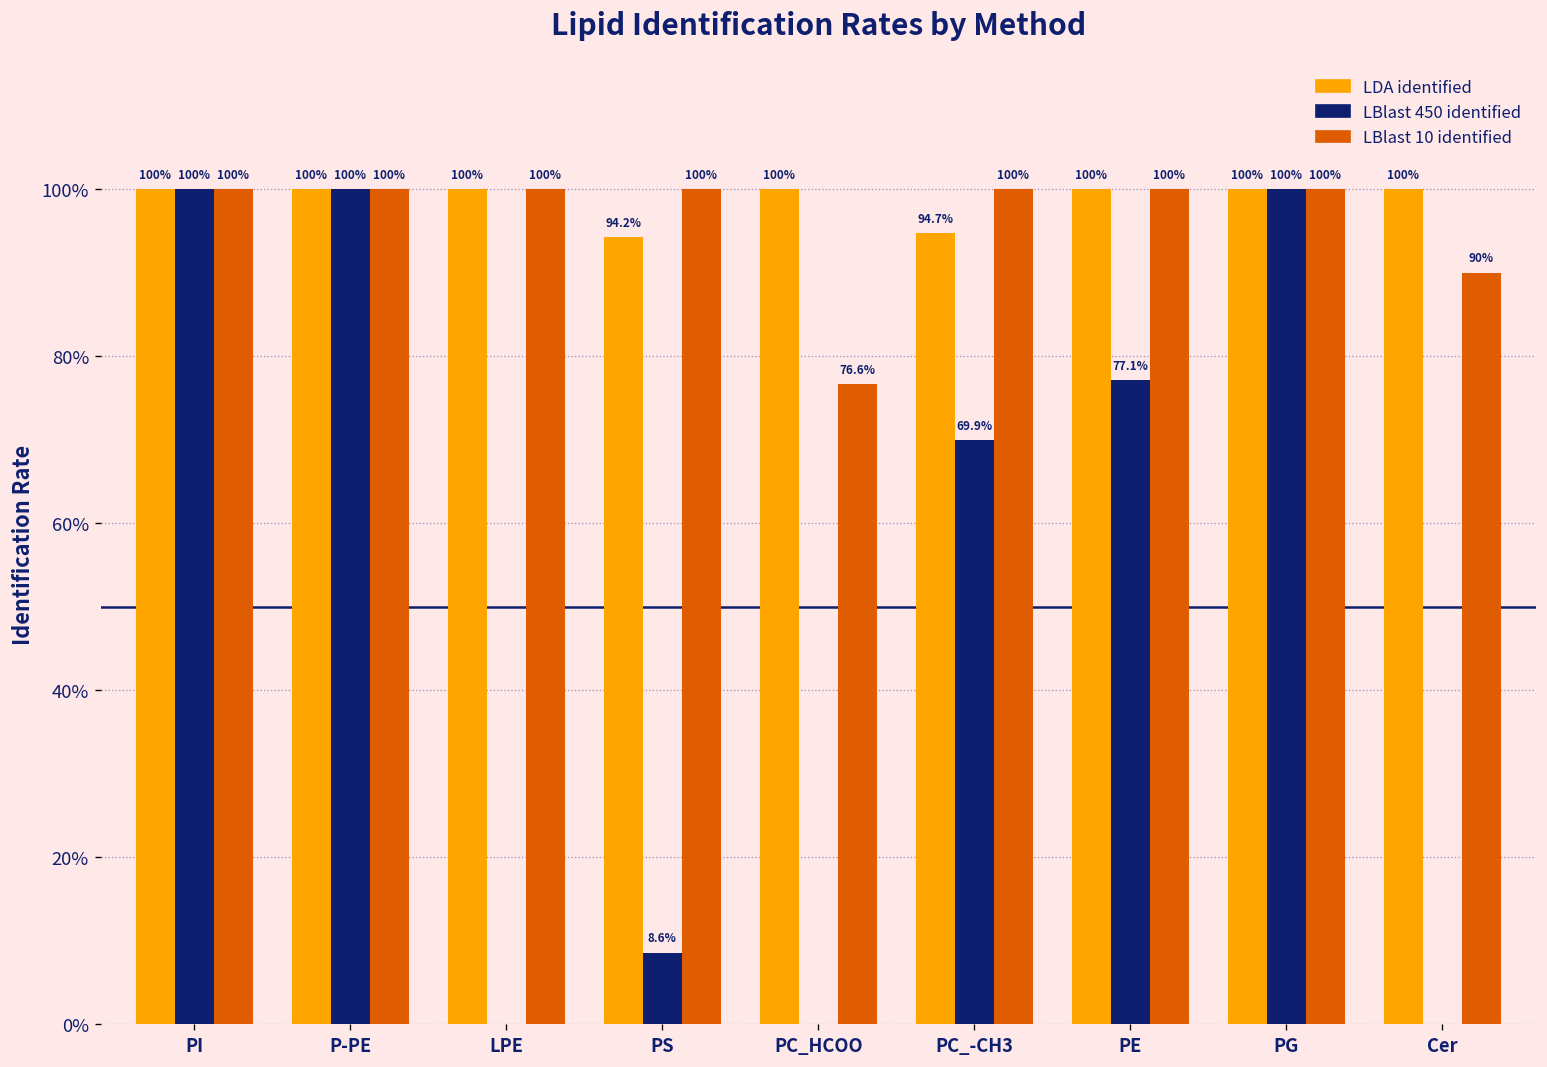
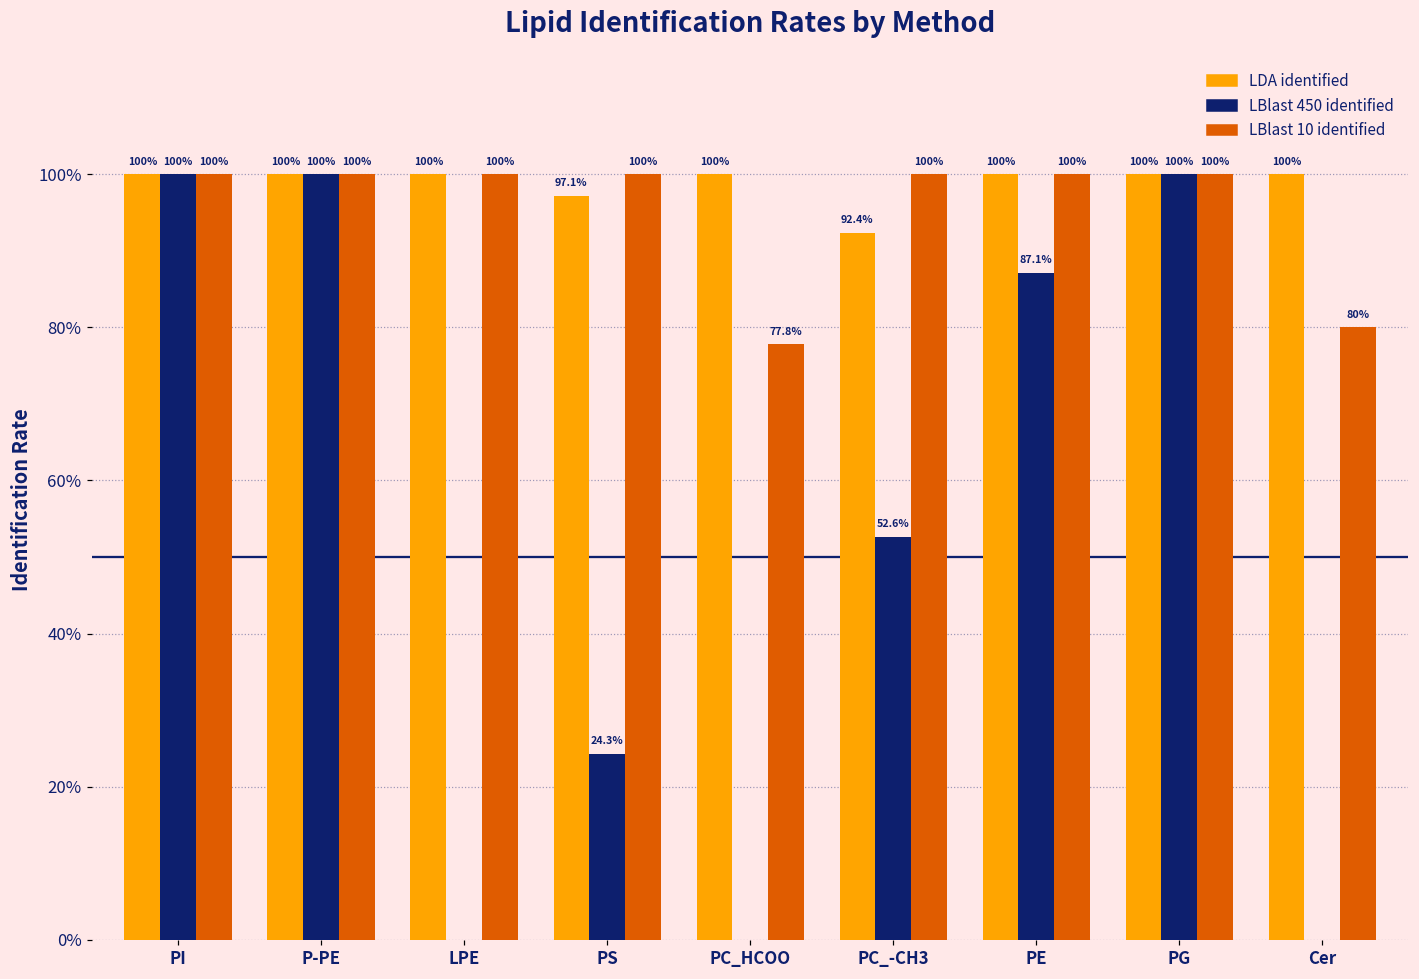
  {
    "LDA identified": {
      "PI": "100%",
      "P-PE": "100%",
      "LPE": "100%",
-     "PS": "94.2%",
+     "PS": "97.1%",
      "PC_HCOO": "100%",
-     "PC_-CH3": "94.7%",
+     "PC_-CH3": "92.4%",
      "PE": "100%",
      "PG": "100%",
      "Cer": "100%"
    },
    "LBlast 450 identified": {
      "PI": "100%",
      "P-PE": "100%",
-     "PS": "8.6%",
-     "PC_-CH3": "69.9%",
-     "PE": "77.1%",
+     "PS": "24.3%",
+     "PC_-CH3": "52.6%",
+     "PE": "87.1%",
      "PG": "100%"
    },
    "LBlast 10 identified": {
      "PI": "100%",
      "P-PE": "100%",
      "LPE": "100%",
      "PS": "100%",
-     "PC_HCOO": "76.6%",
+     "PC_HCOO": "77.8%",
      "PC_-CH3": "100%",
      "PE": "100%",
      "PG": "100%",
-     "Cer": "90%"
+     "Cer": "80%"
    }
  }
